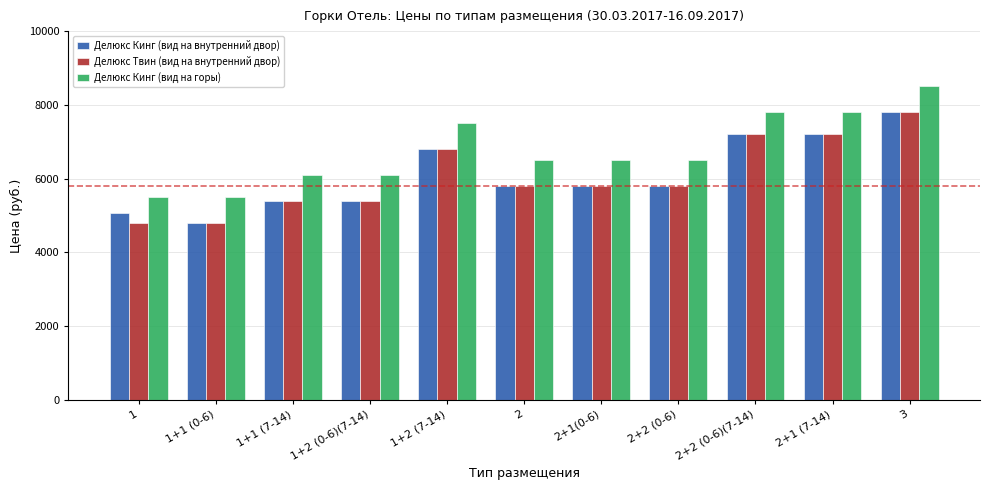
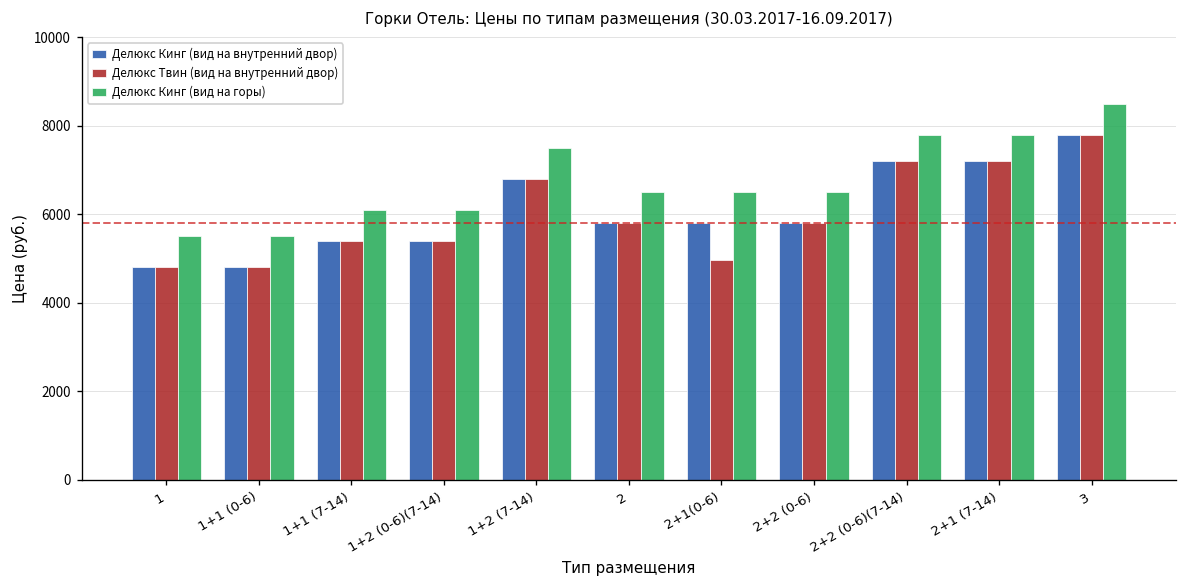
  {
    "Делюкс Кинг (вид на внутренний двор)": {
-     "1": 5100,
+     "1": 4800,
      "1+1 (0-6)": 4800,
      "1+1 (7-14)": 5400,
      "1+2 (0-6)(7-14)": 5400,
      "1+2 (7-14)": 6800,
      "2": 5800,
      "2+1(0-6)": 5800,
      "2+2 (0-6)": 5800,
      "2+2 (0-6)(7-14)": 7200,
      "2+1 (7-14)": 7200,
      "3": 7800
    },
    "Делюкс Твин (вид на внутренний двор)": {
      "1": 4800,
      "1+1 (0-6)": 4800,
      "1+1 (7-14)": 5400,
      "1+2 (0-6)(7-14)": 5400,
      "1+2 (7-14)": 6800,
      "2": 5800,
-     "2+1(0-6)": 5800,
+     "2+1(0-6)": 5000,
      "2+2 (0-6)": 5800,
      "2+2 (0-6)(7-14)": 7200,
      "2+1 (7-14)": 7200,
      "3": 7800
    },
    "Делюкс Кинг (вид на горы)": {
      "1": 5500,
      "1+1 (0-6)": 5500,
      "1+1 (7-14)": 6100,
      "1+2 (0-6)(7-14)": 6100,
      "1+2 (7-14)": 7500,
      "2": 6500,
      "2+1(0-6)": 6500,
      "2+2 (0-6)": 6500,
      "2+2 (0-6)(7-14)": 7800,
      "2+1 (7-14)": 7800,
      "3": 8500
    }
  }
